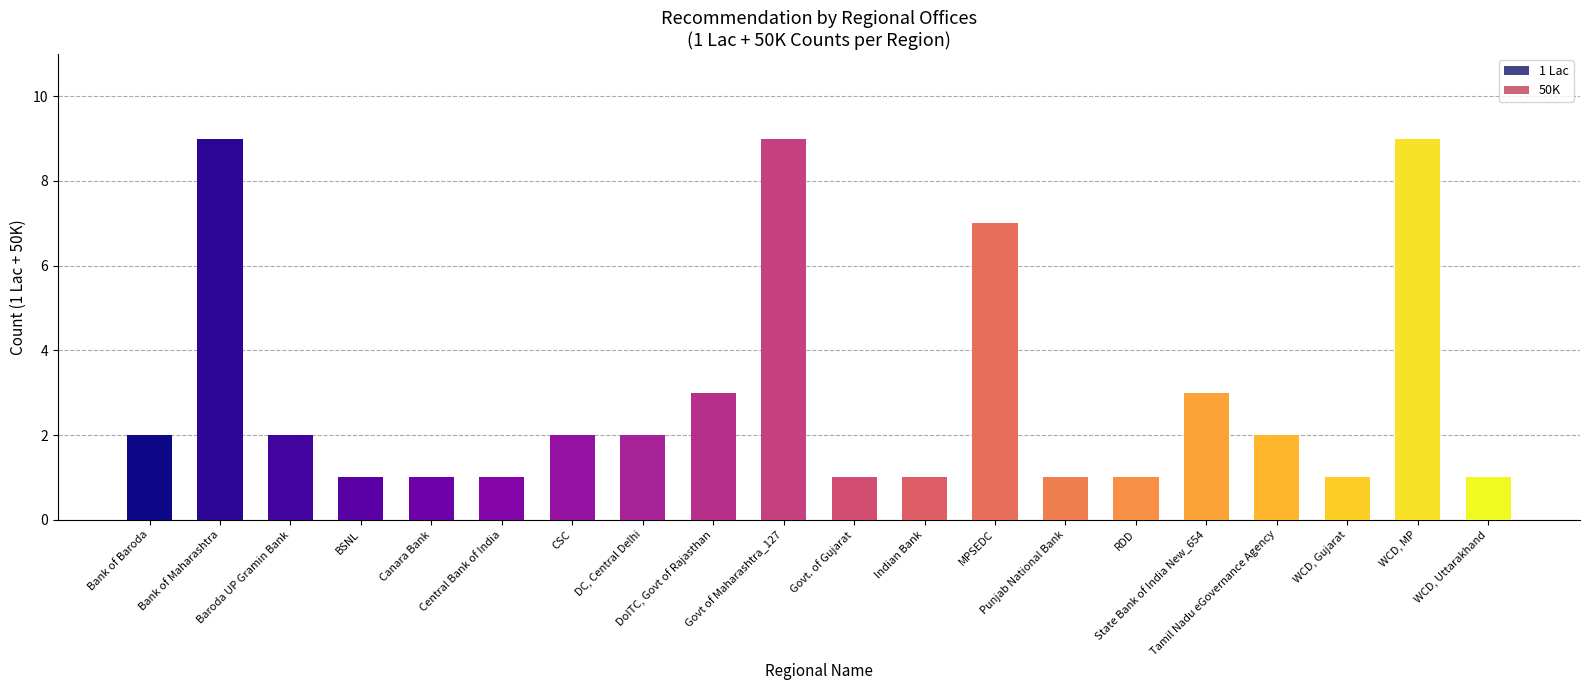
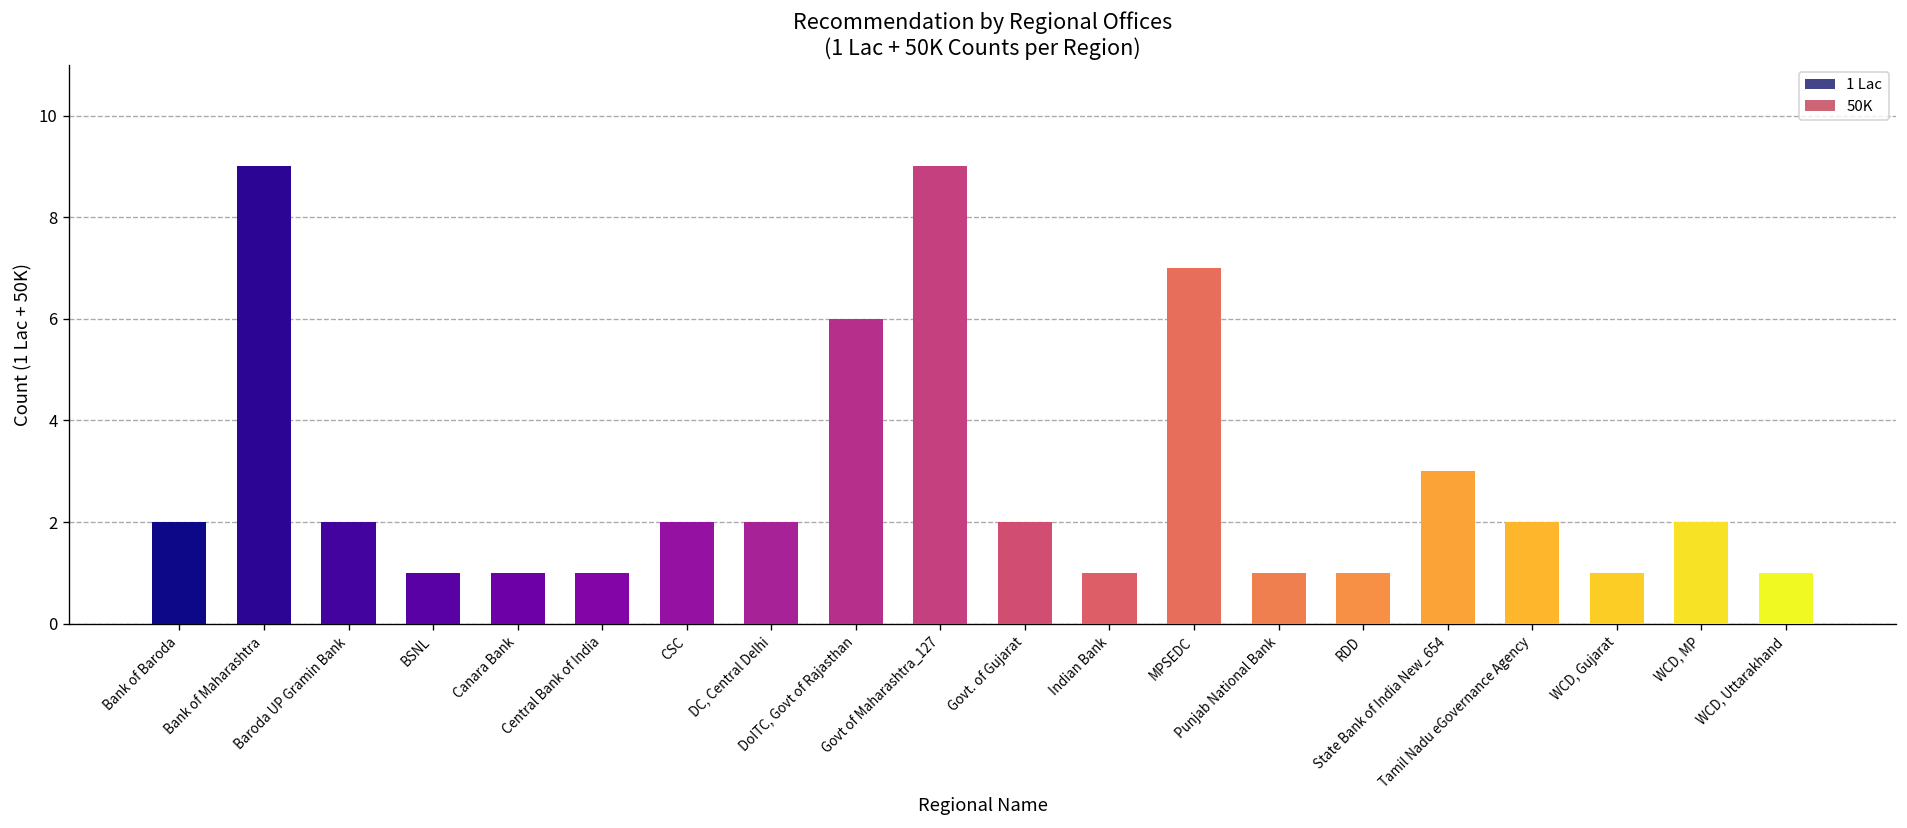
  {
    "Bank of Baroda": 2,
    "Bank of Maharashtra": 9,
    "Baroda UP Gramin Bank": 2,
    "BSNL": 1,
    "Canara Bank": 1,
    "Central Bank of India": 1,
    "CSC": 2,
    "DC, Central Delhi": 2,
-   "DoITC, Govt of Rajasthan": 3,
+   "DoITC, Govt of Rajasthan": 6,
    "Govt of Maharashtra_127": 9,
-   "Govt. of Gujarat": 1,
+   "Govt. of Gujarat": 2,
    "Indian Bank": 1,
    "MPSEDC": 7,
    "Punjab National Bank": 1,
    "RDD": 1,
    "State Bank of India New_654": 3,
    "Tamil Nadu eGovernance Agency": 2,
    "WCD, Gujarat": 1,
-   "WCD, MP": 9,
+   "WCD, MP": 2,
    "WCD, Uttarakhand": 1
  }
